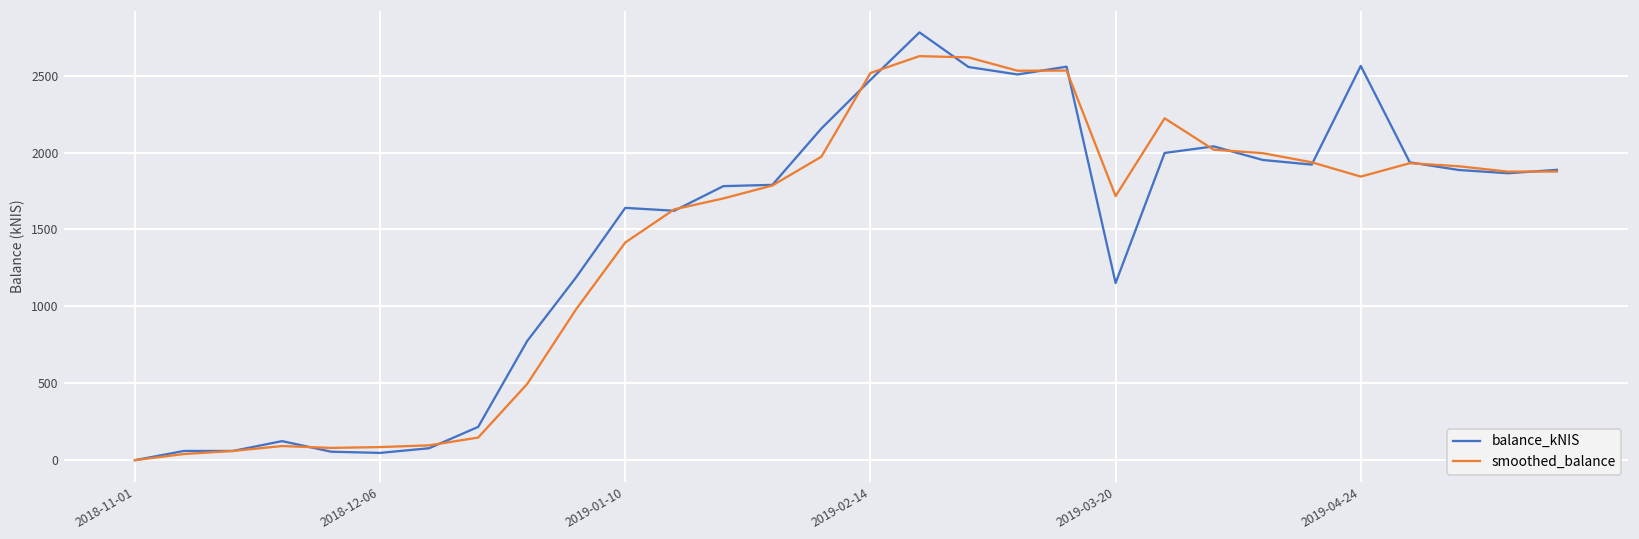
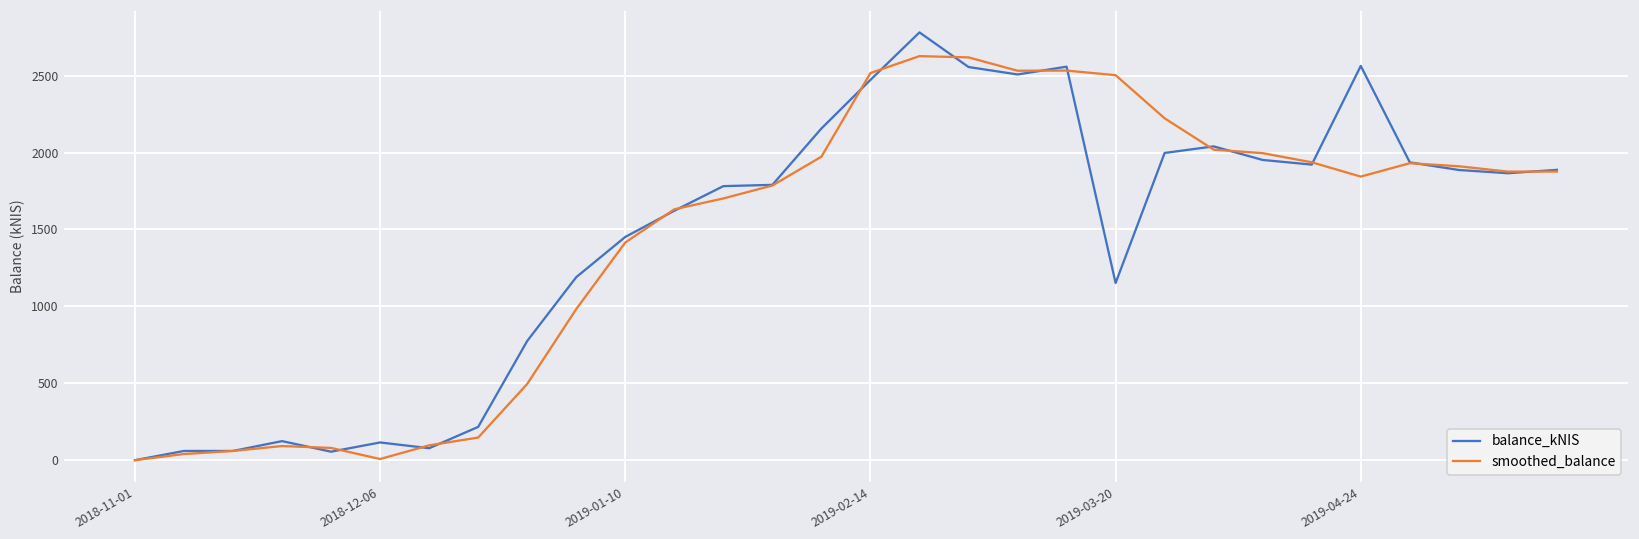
  {
    "balance_kNIS": {
-     "2018-12-06": 50,
-     "2019-01-10": 1640,
+     "2018-12-06": 120,
+     "2019-01-10": 1450,
      "2019-02-14": 2470,
      "2019-03-20": 1150,
      "2019-04-24": 2560
    },
    "smoothed_balance": {
-     "2018-12-06": 90,
+     "2018-12-06": 10,
      "2019-01-10": 1420,
      "2019-02-14": 2520,
-     "2019-03-20": 1720,
+     "2019-03-20": 2500,
      "2019-04-24": 1840
    }
  }
